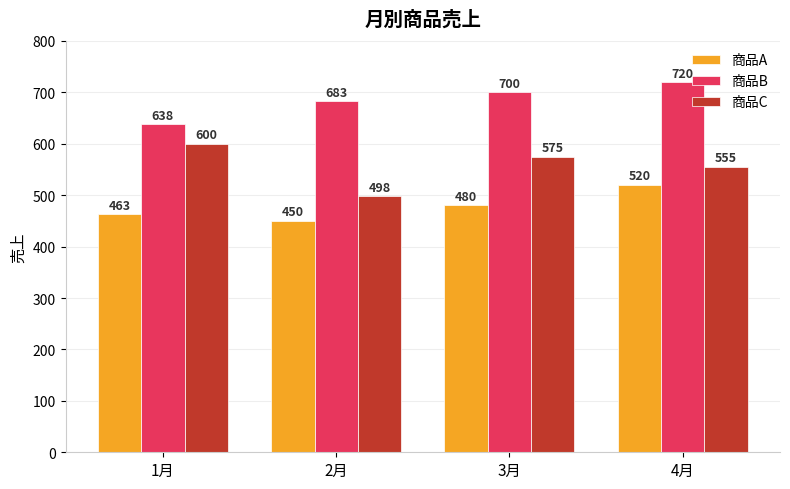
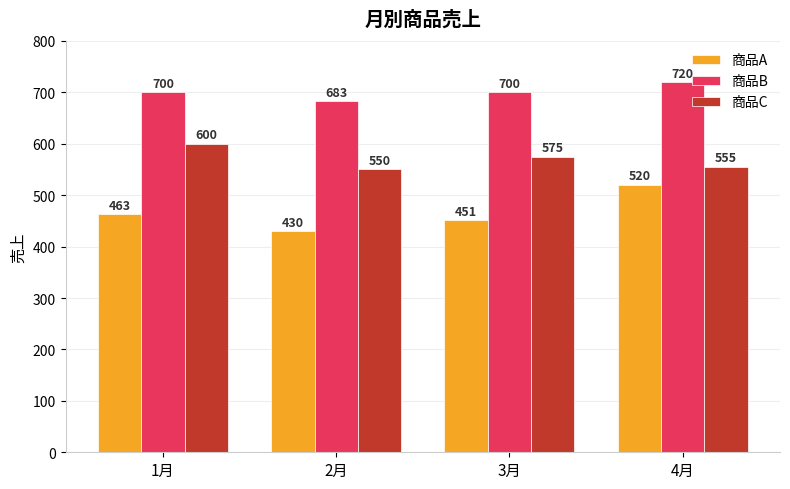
  {
    "商品A": {
      "1月": 463,
-     "2月": 450,
-     "3月": 480,
+     "2月": 430,
+     "3月": 451,
      "4月": 520
    },
    "商品B": {
-     "1月": 638,
+     "1月": 700,
      "2月": 683,
      "3月": 700,
      "4月": 720
    },
    "商品C": {
      "1月": 600,
-     "2月": 498,
+     "2月": 550,
      "3月": 575,
      "4月": 555
    }
  }
